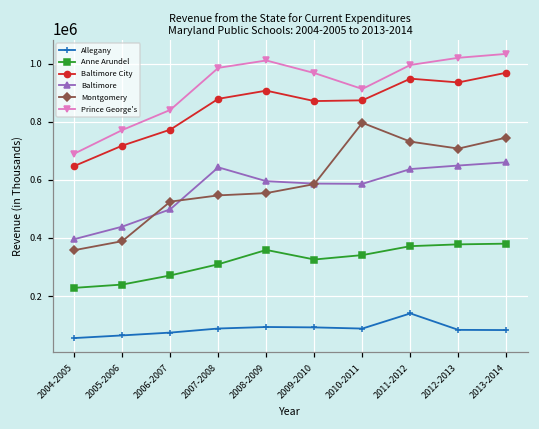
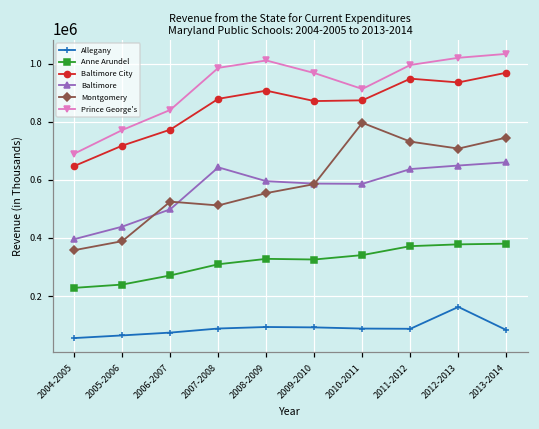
  {
    "Allegany": {
      "2004-2005": 60000,
      "2005-2006": 60000,
      "2006-2007": 70000,
      "2007-2008": 90000,
      "2008-2009": 90000,
      "2009-2010": 90000,
      "2010-2011": 90000,
-     "2011-2012": 140000,
-     "2012-2013": 80000,
+     "2011-2012": 90000,
+     "2012-2013": 160000,
      "2013-2014": 80000
    },
    "Anne Arundel": {
      "2004-2005": 230000,
      "2005-2006": 240000,
      "2006-2007": 270000,
      "2007-2008": 310000,
-     "2008-2009": 360000,
+     "2008-2009": 330000,
      "2009-2010": 330000,
      "2010-2011": 340000,
      "2011-2012": 370000,
      "2012-2013": 380000,
      "2013-2014": 380000
    },
    "Baltimore City": {
      "2004-2005": 650000,
      "2005-2006": 720000,
      "2006-2007": 770000,
      "2007-2008": 880000,
      "2008-2009": 910000,
      "2009-2010": 870000,
      "2010-2011": 870000,
      "2011-2012": 950000,
      "2012-2013": 940000,
      "2013-2014": 970000
    },
    "Baltimore": {
      "2004-2005": 400000,
      "2005-2006": 440000,
      "2006-2007": 500000,
      "2007-2008": 640000,
      "2008-2009": 600000,
      "2010-2011": 590000,
      "2011-2012": 640000,
      "2012-2013": 650000,
      "2013-2014": 660000
    },
    "Montgomery": {
      "2004-2005": 360000,
      "2005-2006": 390000,
      "2006-2007": 530000,
-     "2007-2008": 550000,
+     "2007-2008": 510000,
      "2008-2009": 550000,
      "2010-2011": 800000,
      "2011-2012": 730000,
      "2012-2013": 710000,
      "2013-2014": 750000
    },
    "Prince George's": {
      "2004-2005": 690000,
      "2005-2006": 770000,
      "2006-2007": 840000,
      "2007-2008": 990000,
      "2008-2009": 1010000,
      "2009-2010": 970000,
      "2010-2011": 910000,
      "2011-2012": 1000000,
      "2012-2013": 1020000,
      "2013-2014": 1030000
    }
  }
